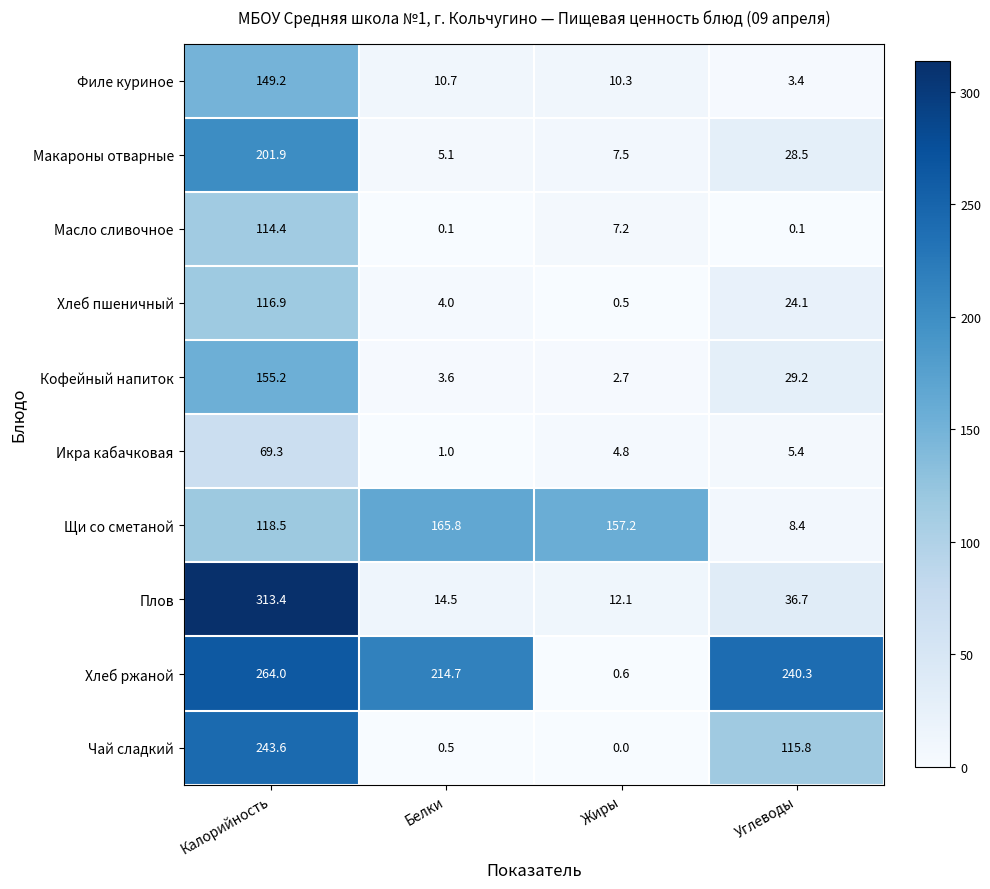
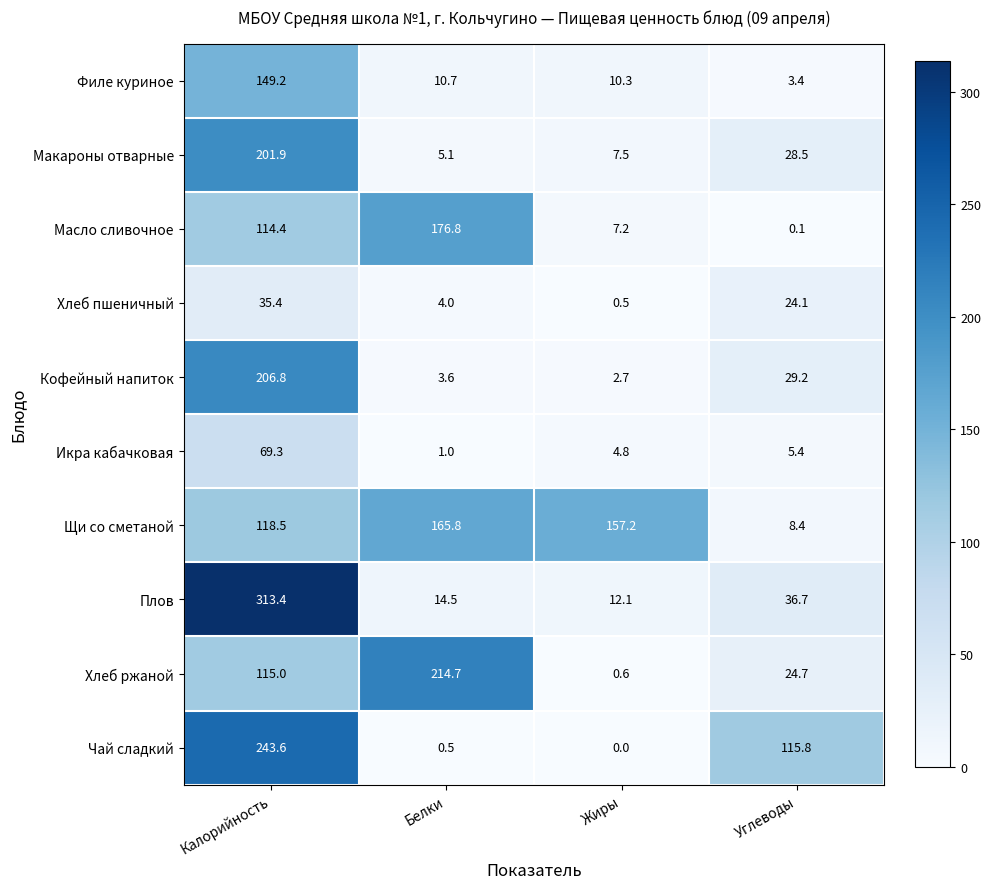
  {
    "Филе куриное": {
      "Калорийность": 149.2,
      "Белки": 10.7,
      "Жиры": 10.3,
      "Углеводы": 3.4
    },
    "Макароны отварные": {
      "Калорийность": 201.9,
      "Белки": 5.1,
      "Жиры": 7.5,
      "Углеводы": 28.5
    },
    "Масло сливочное": {
      "Калорийность": 114.4,
-     "Белки": 0.1,
+     "Белки": 176.8,
      "Жиры": 7.2,
      "Углеводы": 0.1
    },
    "Хлеб пшеничный": {
-     "Калорийность": 116.9,
+     "Калорийность": 35.4,
      "Белки": 4.0,
      "Жиры": 0.5,
      "Углеводы": 24.1
    },
    "Кофейный напиток": {
-     "Калорийность": 155.2,
+     "Калорийность": 206.8,
      "Белки": 3.6,
      "Жиры": 2.7,
      "Углеводы": 29.2
    },
    "Икра кабачковая": {
      "Калорийность": 69.3,
      "Белки": 1.0,
      "Жиры": 4.8,
      "Углеводы": 5.4
    },
    "Щи со сметаной": {
      "Калорийность": 118.5,
      "Белки": 165.8,
      "Жиры": 157.2,
      "Углеводы": 8.4
    },
    "Плов": {
      "Калорийность": 313.4,
      "Белки": 14.5,
      "Жиры": 12.1,
      "Углеводы": 36.7
    },
    "Хлеб ржаной": {
-     "Калорийность": 264.0,
+     "Калорийность": 115.0,
      "Белки": 214.7,
      "Жиры": 0.6,
-     "Углеводы": 240.3
+     "Углеводы": 24.7
    },
    "Чай сладкий": {
      "Калорийность": 243.6,
      "Белки": 0.5,
      "Жиры": 0.0,
      "Углеводы": 115.8
    }
  }
